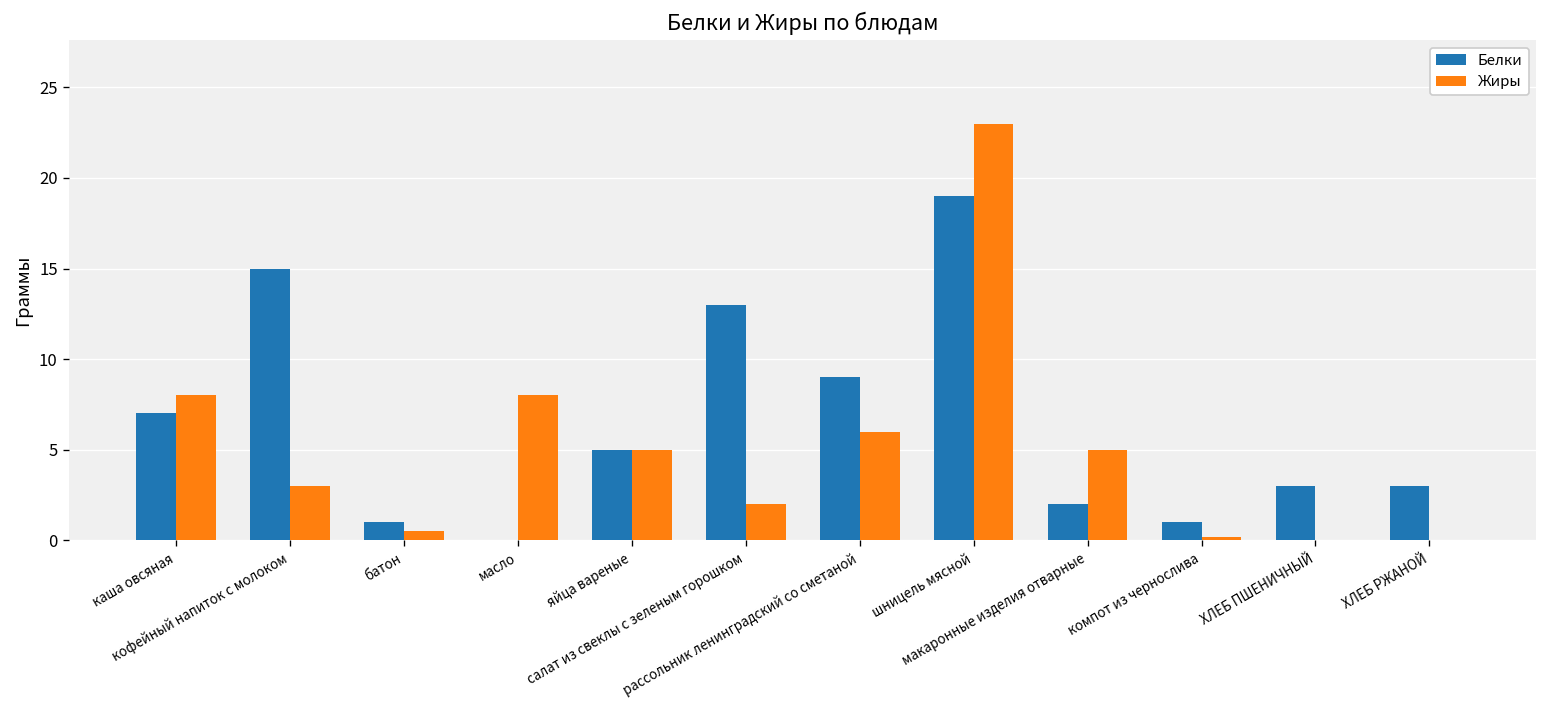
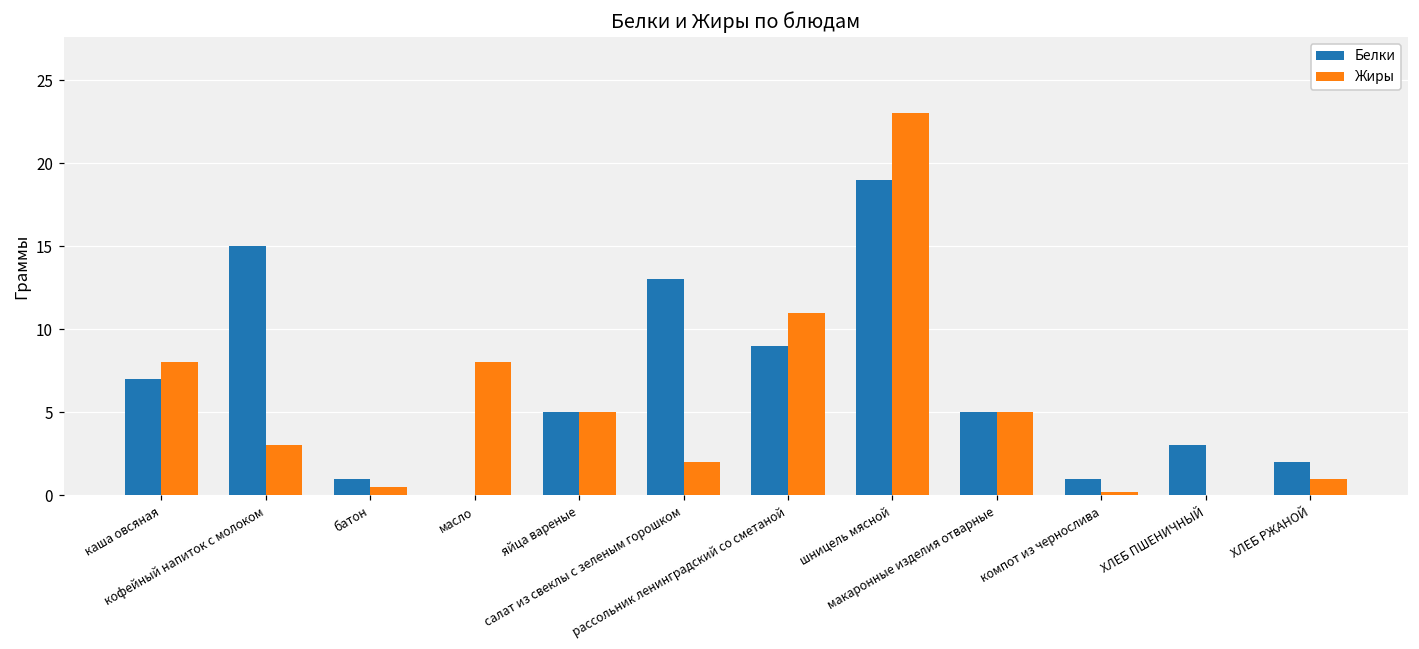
  {
    "Белки": {
      "каша овсяная": 7,
      "кофейный напиток с молоком": 15,
      "батон": 1,
      "масло": 0,
      "яйца вареные": 5,
      "салат из свеклы с зеленым горошком": 13,
      "рассольник ленинградский со сметаной": 9,
      "шницель мясной": 19,
-     "макаронные изделия отварные": 2,
+     "макаронные изделия отварные": 5,
      "компот из чернослива": 1,
      "ХЛЕБ ПШЕНИЧНЫЙ": 3,
-     "ХЛЕБ РЖАНОЙ": 3
+     "ХЛЕБ РЖАНОЙ": 2
    },
    "Жиры": {
      "каша овсяная": 8,
      "кофейный напиток с молоком": 3,
      "батон": 0.5,
      "масло": 8,
      "яйца вареные": 5,
      "салат из свеклы с зеленым горошком": 2,
-     "рассольник ленинградский со сметаной": 6,
+     "рассольник ленинградский со сметаной": 11,
      "шницель мясной": 23,
      "макаронные изделия отварные": 5,
      "компот из чернослива": 0.2,
      "ХЛЕБ ПШЕНИЧНЫЙ": 0,
-     "ХЛЕБ РЖАНОЙ": 0
+     "ХЛЕБ РЖАНОЙ": 1
    }
  }
